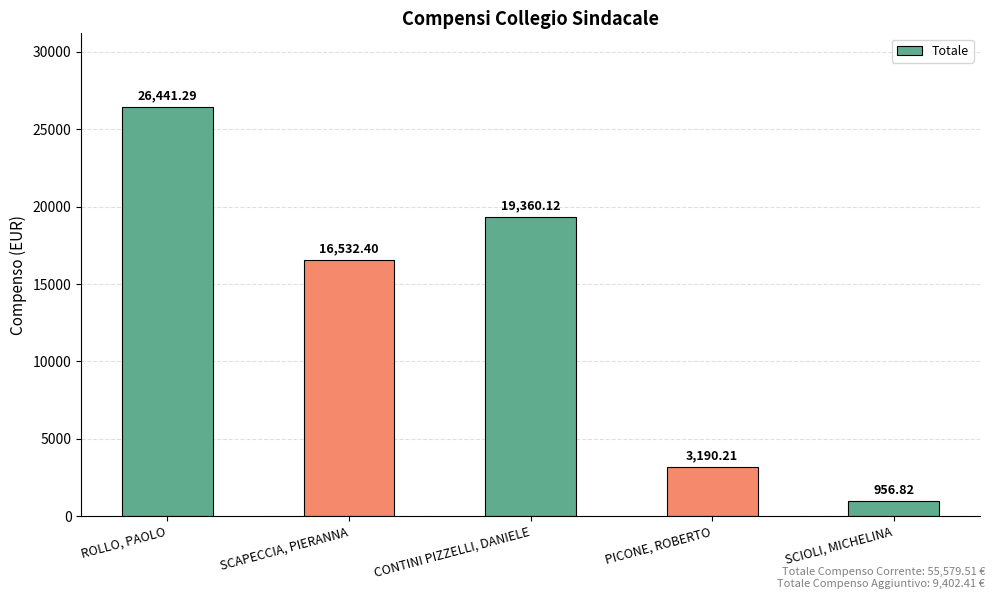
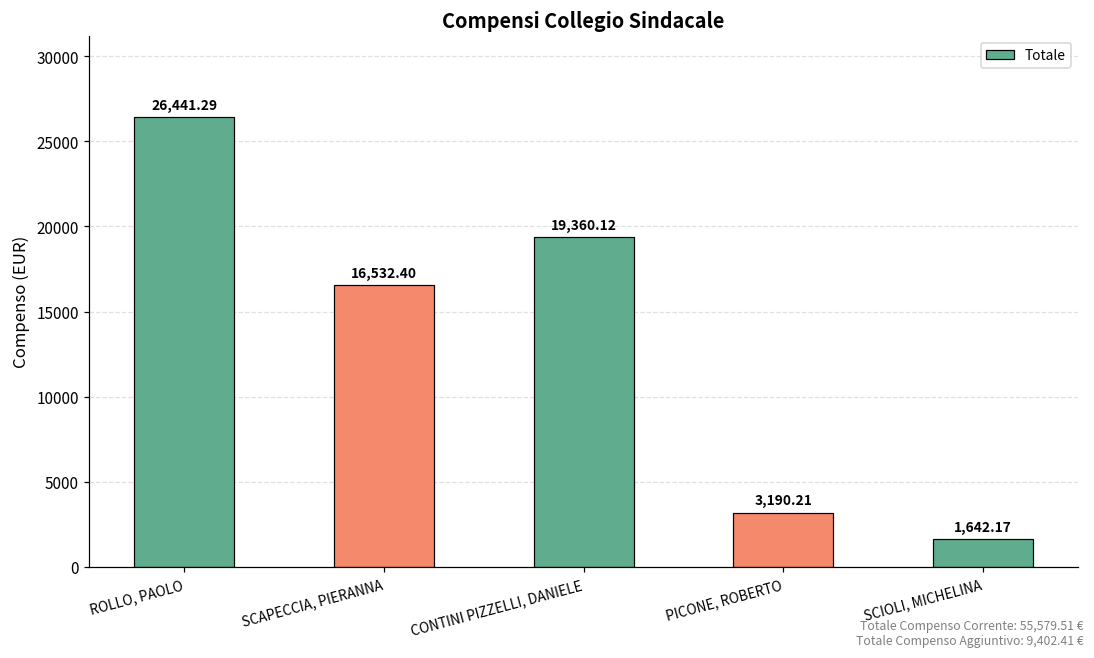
  {
    "ROLLO, PAOLO": "26,441.29",
    "SCAPECCIA, PIERANNA": "16,532.40",
    "CONTINI PIZZELLI, DANIELE": "19,360.12",
    "PICONE, ROBERTO": "3,190.21",
-   "SCIOLI, MICHELINA": "956.82"
+   "SCIOLI, MICHELINA": "1,642.17"
  }
